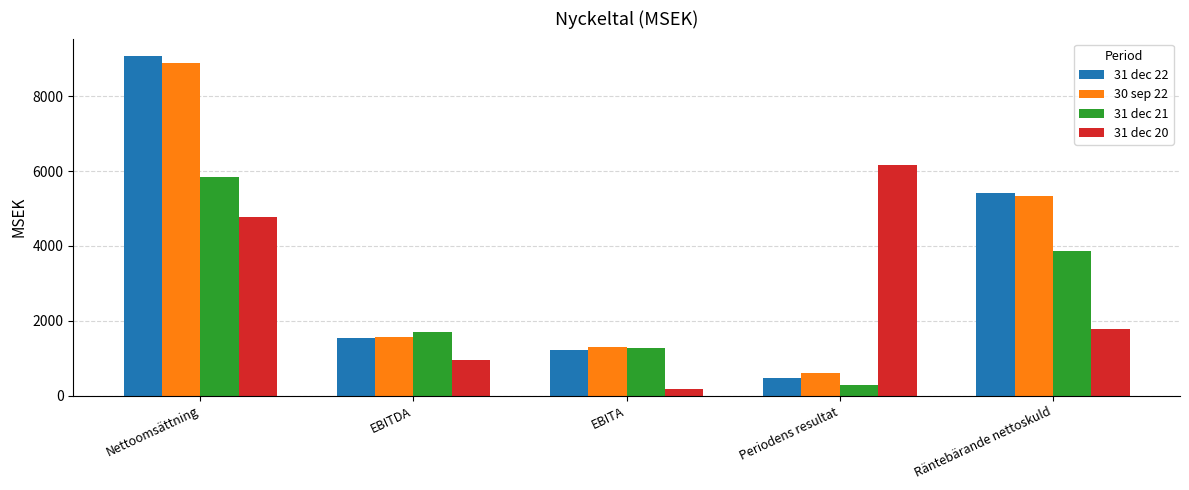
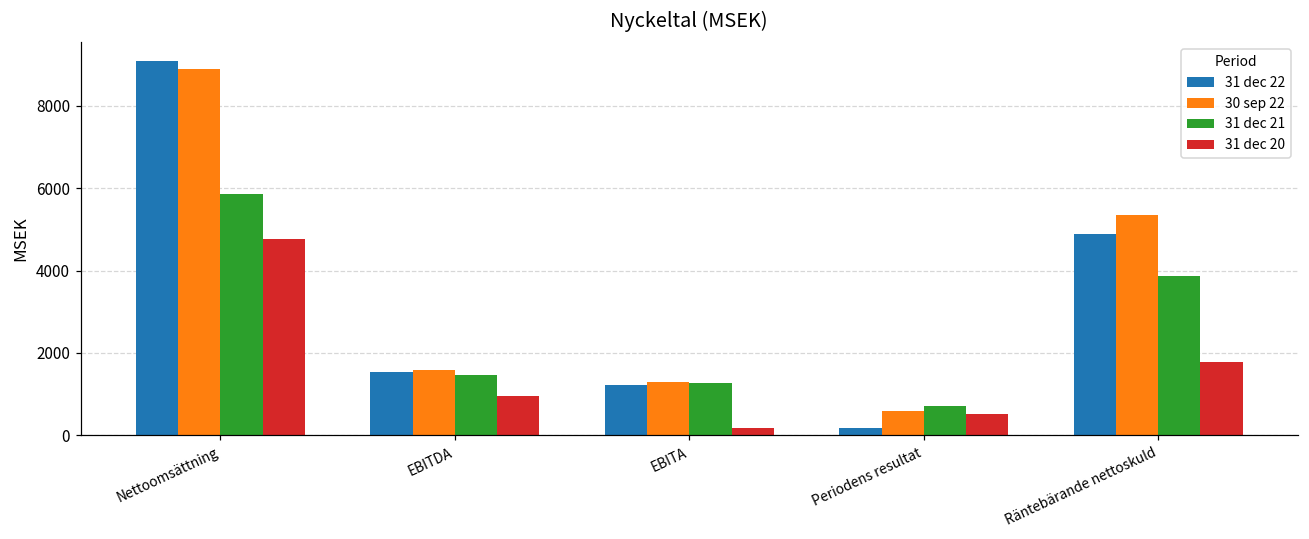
  {
    "31 dec 22": {
      "Nettoomsättning": 9100,
      "EBITDA": 1500,
      "EBITA": 1200,
-     "Periodens resultat": 500,
-     "Räntebärande nettoskuld": 5400
+     "Periodens resultat": 200,
+     "Räntebärande nettoskuld": 4900
    },
    "30 sep 22": {
      "Nettoomsättning": 8900,
      "EBITDA": 1600,
      "EBITA": 1300,
      "Periodens resultat": 600,
      "Räntebärande nettoskuld": 5300
    },
    "31 dec 21": {
      "Nettoomsättning": 5800,
-     "EBITDA": 1700,
+     "EBITDA": 1500,
      "EBITA": 1300,
-     "Periodens resultat": 300,
+     "Periodens resultat": 700,
      "Räntebärande nettoskuld": 3900
    },
    "31 dec 20": {
      "Nettoomsättning": 4800,
      "EBITDA": 900,
      "EBITA": 200,
-     "Periodens resultat": 6200,
+     "Periodens resultat": 500,
      "Räntebärande nettoskuld": 1800
    }
  }
